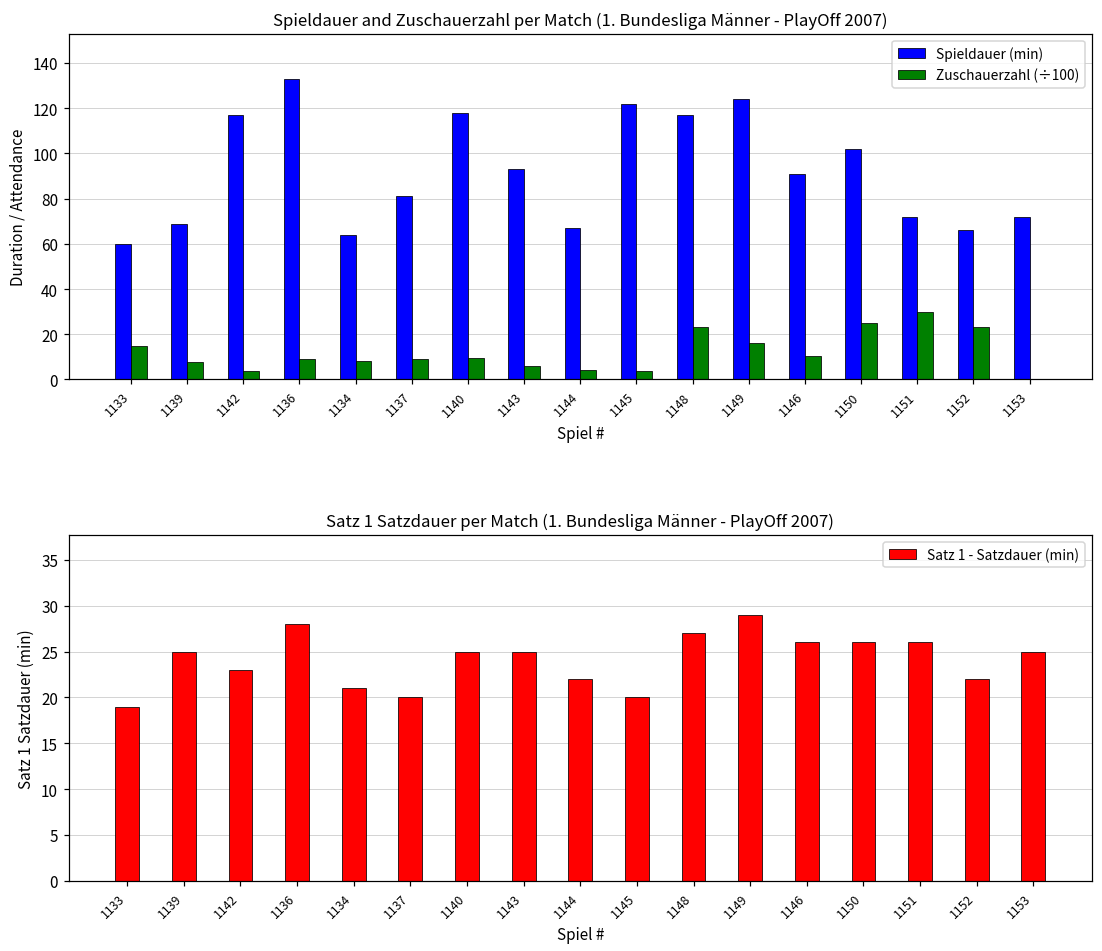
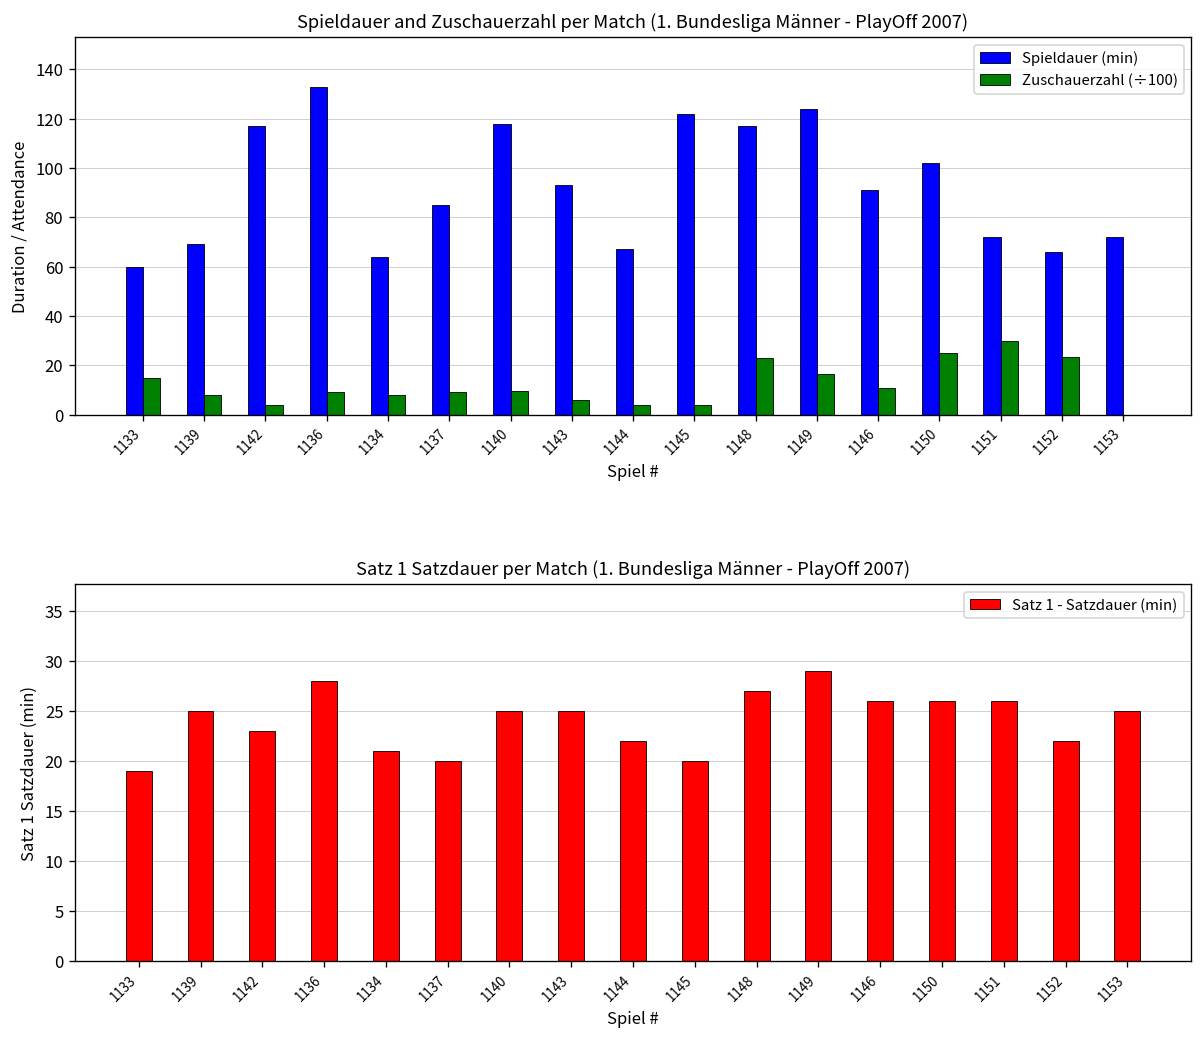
  {
    "Spieldauer and Zuschauerzahl per Match (1. Bundesliga Männer - PlayOff 2007)": {
      "Spieldauer (min)": {
        "1133": 60,
        "1139": 69,
        "1142": 117,
        "1136": 133,
        "1134": 64,
-       "1137": 81,
+       "1137": 85,
        "1140": 118,
        "1143": 93,
        "1144": 67,
        "1145": 122,
        "1148": 117,
        "1149": 124,
        "1146": 91,
        "1150": 102,
        "1151": 72,
        "1152": 66,
        "1153": 72
      },
      "Zuschauerzahl (÷100)": {
        "1133": 15,
        "1139": 8,
        "1142": 4,
        "1136": 9,
        "1134": 8,
        "1137": 9,
        "1140": 10,
        "1143": 6,
        "1144": 4,
        "1145": 4,
        "1148": 23,
        "1149": 16,
        "1146": 11,
        "1150": 25,
        "1151": 30,
        "1152": 23,
        "1153": 0
      }
    },
    "Satz 1 Satzdauer per Match (1. Bundesliga Männer - PlayOff 2007)": {
      "1133": 19,
      "1139": 25,
      "1142": 23,
      "1136": 28,
      "1134": 21,
      "1137": 20,
      "1140": 25,
      "1143": 25,
      "1144": 22,
      "1145": 20,
      "1148": 27,
      "1149": 29,
      "1146": 26,
      "1150": 26,
      "1151": 26,
      "1152": 22,
      "1153": 25
    }
  }
